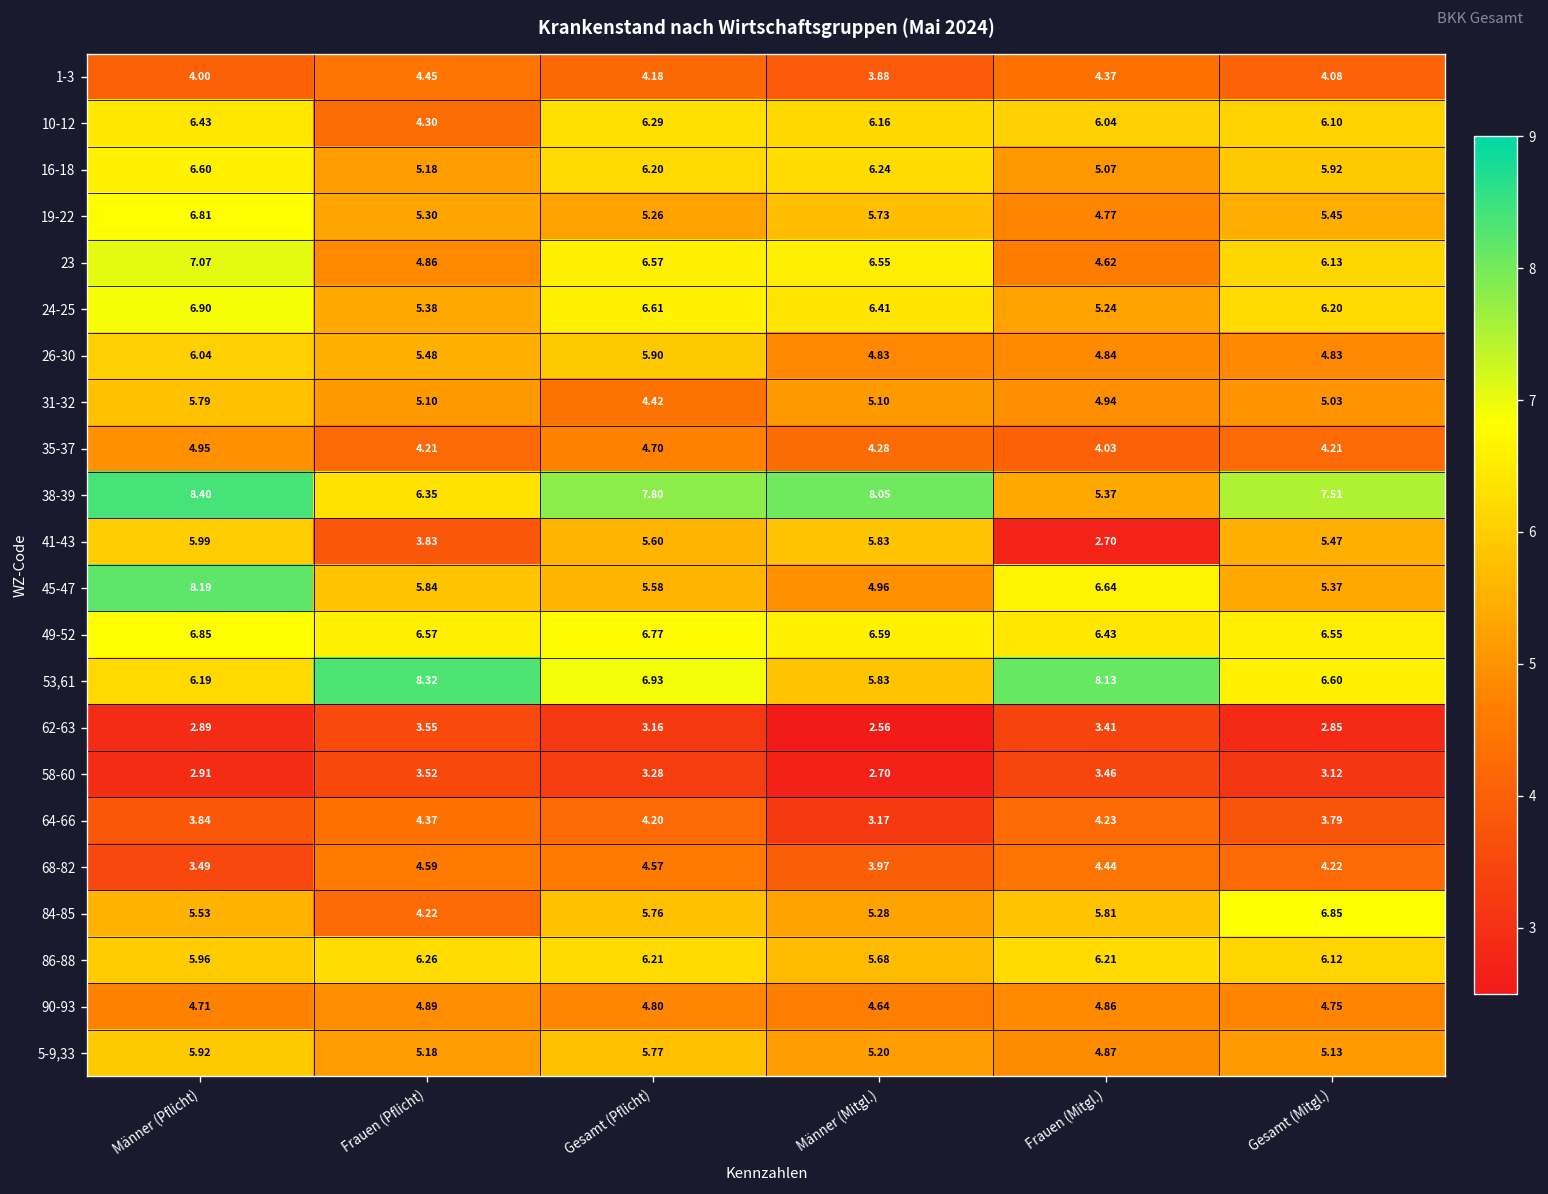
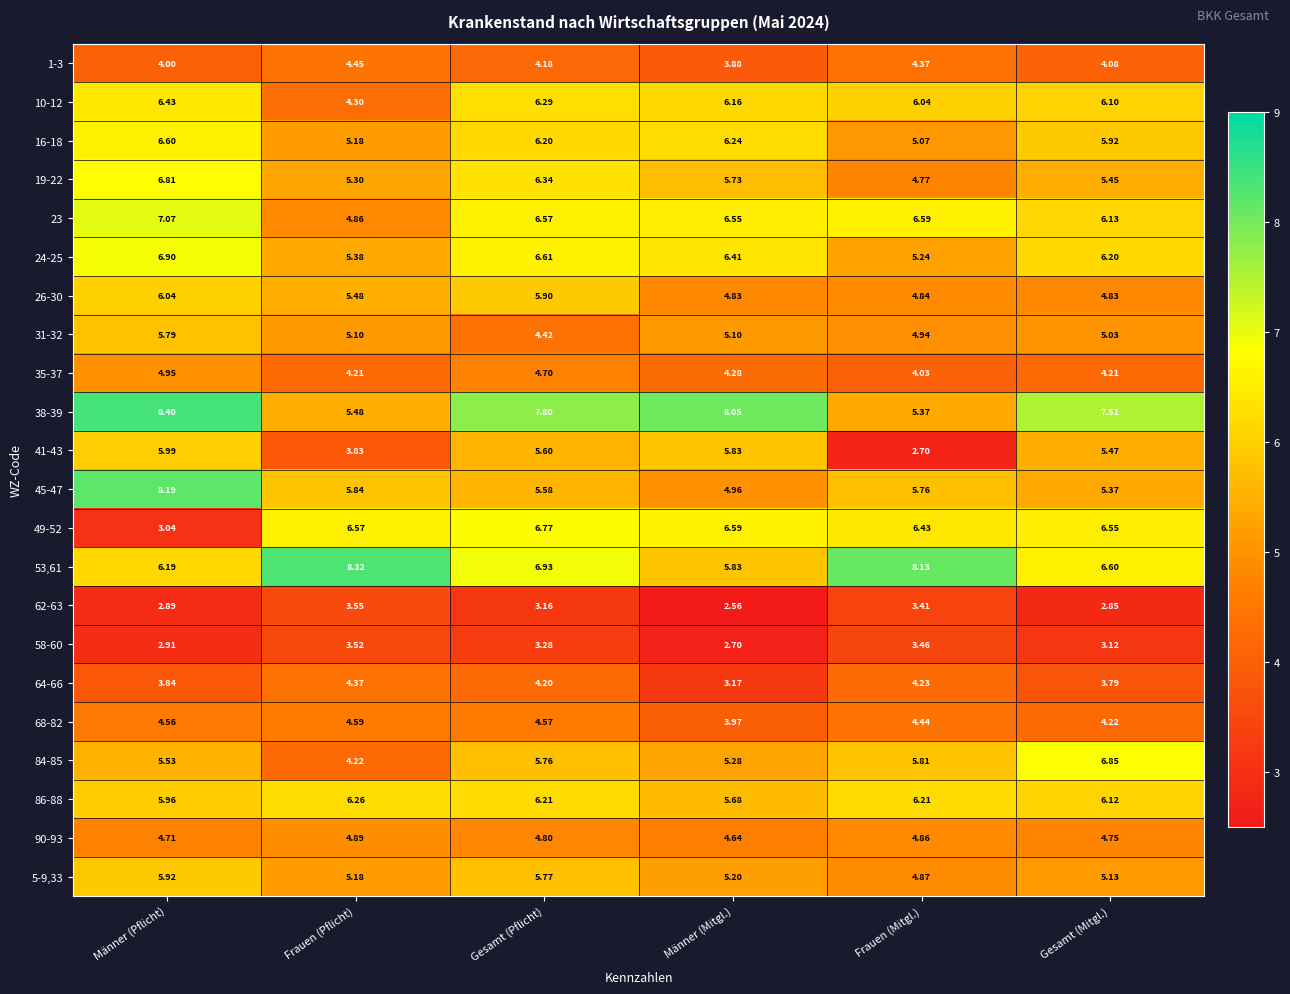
  {
    "1-3": {
      "Männer (Pflicht)": 4.00,
      "Frauen (Pflicht)": 4.45,
      "Gesamt (Pflicht)": 4.18,
      "Männer (Mitgl.)": 3.88,
      "Frauen (Mitgl.)": 4.37,
      "Gesamt (Mitgl.)": 4.08
    },
    "10-12": {
      "Männer (Pflicht)": 6.43,
      "Frauen (Pflicht)": 4.30,
      "Gesamt (Pflicht)": 6.29,
      "Männer (Mitgl.)": 6.16,
      "Frauen (Mitgl.)": 6.04,
      "Gesamt (Mitgl.)": 6.10
    },
    "16-18": {
      "Männer (Pflicht)": 6.60,
      "Frauen (Pflicht)": 5.18,
      "Gesamt (Pflicht)": 6.20,
      "Männer (Mitgl.)": 6.24,
      "Frauen (Mitgl.)": 5.07,
      "Gesamt (Mitgl.)": 5.92
    },
    "19-22": {
      "Männer (Pflicht)": 6.81,
      "Frauen (Pflicht)": 5.30,
-     "Gesamt (Pflicht)": 5.26,
+     "Gesamt (Pflicht)": 6.34,
      "Männer (Mitgl.)": 5.73,
      "Frauen (Mitgl.)": 4.77,
      "Gesamt (Mitgl.)": 5.45
    },
    "23": {
      "Männer (Pflicht)": 7.07,
      "Frauen (Pflicht)": 4.86,
      "Gesamt (Pflicht)": 6.57,
      "Männer (Mitgl.)": 6.55,
-     "Frauen (Mitgl.)": 4.62,
+     "Frauen (Mitgl.)": 6.59,
      "Gesamt (Mitgl.)": 6.13
    },
    "24-25": {
      "Männer (Pflicht)": 6.90,
      "Frauen (Pflicht)": 5.38,
      "Gesamt (Pflicht)": 6.61,
      "Männer (Mitgl.)": 6.41,
      "Frauen (Mitgl.)": 5.24,
      "Gesamt (Mitgl.)": 6.20
    },
    "26-30": {
      "Männer (Pflicht)": 6.04,
      "Frauen (Pflicht)": 5.48,
      "Gesamt (Pflicht)": 5.90,
      "Männer (Mitgl.)": 4.83,
      "Frauen (Mitgl.)": 4.84,
      "Gesamt (Mitgl.)": 4.83
    },
    "31-32": {
      "Männer (Pflicht)": 5.79,
      "Frauen (Pflicht)": 5.10,
      "Gesamt (Pflicht)": 4.42,
      "Männer (Mitgl.)": 5.10,
      "Frauen (Mitgl.)": 4.94,
      "Gesamt (Mitgl.)": 5.03
    },
    "35-37": {
      "Männer (Pflicht)": 4.95,
      "Frauen (Pflicht)": 4.21,
      "Gesamt (Pflicht)": 4.70,
      "Männer (Mitgl.)": 4.28,
      "Frauen (Mitgl.)": 4.03,
      "Gesamt (Mitgl.)": 4.21
    },
    "38-39": {
      "Männer (Pflicht)": 8.40,
-     "Frauen (Pflicht)": 6.35,
+     "Frauen (Pflicht)": 5.48,
      "Gesamt (Pflicht)": 7.80,
      "Männer (Mitgl.)": 8.05,
      "Frauen (Mitgl.)": 5.37,
      "Gesamt (Mitgl.)": 7.51
    },
    "41-43": {
      "Männer (Pflicht)": 5.99,
      "Frauen (Pflicht)": 3.83,
      "Gesamt (Pflicht)": 5.60,
      "Männer (Mitgl.)": 5.83,
      "Frauen (Mitgl.)": 2.70,
      "Gesamt (Mitgl.)": 5.47
    },
    "45-47": {
      "Männer (Pflicht)": 8.19,
      "Frauen (Pflicht)": 5.84,
      "Gesamt (Pflicht)": 5.58,
      "Männer (Mitgl.)": 4.96,
-     "Frauen (Mitgl.)": 6.64,
+     "Frauen (Mitgl.)": 5.76,
      "Gesamt (Mitgl.)": 5.37
    },
    "49-52": {
-     "Männer (Pflicht)": 6.85,
+     "Männer (Pflicht)": 3.04,
      "Frauen (Pflicht)": 6.57,
      "Gesamt (Pflicht)": 6.77,
      "Männer (Mitgl.)": 6.59,
      "Frauen (Mitgl.)": 6.43,
      "Gesamt (Mitgl.)": 6.55
    },
    "53,61": {
      "Männer (Pflicht)": 6.19,
      "Frauen (Pflicht)": 8.32,
      "Gesamt (Pflicht)": 6.93,
      "Männer (Mitgl.)": 5.83,
      "Frauen (Mitgl.)": 8.13,
      "Gesamt (Mitgl.)": 6.60
    },
    "62-63": {
      "Männer (Pflicht)": 2.89,
      "Frauen (Pflicht)": 3.55,
      "Gesamt (Pflicht)": 3.16,
      "Männer (Mitgl.)": 2.56,
      "Frauen (Mitgl.)": 3.41,
      "Gesamt (Mitgl.)": 2.85
    },
    "58-60": {
      "Männer (Pflicht)": 2.91,
      "Frauen (Pflicht)": 3.52,
      "Gesamt (Pflicht)": 3.28,
      "Männer (Mitgl.)": 2.70,
      "Frauen (Mitgl.)": 3.46,
      "Gesamt (Mitgl.)": 3.12
    },
    "64-66": {
      "Männer (Pflicht)": 3.84,
      "Frauen (Pflicht)": 4.37,
      "Gesamt (Pflicht)": 4.20,
      "Männer (Mitgl.)": 3.17,
      "Frauen (Mitgl.)": 4.23,
      "Gesamt (Mitgl.)": 3.79
    },
    "68-82": {
-     "Männer (Pflicht)": 3.49,
+     "Männer (Pflicht)": 4.56,
      "Frauen (Pflicht)": 4.59,
      "Gesamt (Pflicht)": 4.57,
      "Männer (Mitgl.)": 3.97,
      "Frauen (Mitgl.)": 4.44,
      "Gesamt (Mitgl.)": 4.22
    },
    "84-85": {
      "Männer (Pflicht)": 5.53,
      "Frauen (Pflicht)": 4.22,
      "Gesamt (Pflicht)": 5.76,
      "Männer (Mitgl.)": 5.28,
      "Frauen (Mitgl.)": 5.81,
      "Gesamt (Mitgl.)": 6.85
    },
    "86-88": {
      "Männer (Pflicht)": 5.96,
      "Frauen (Pflicht)": 6.26,
      "Gesamt (Pflicht)": 6.21,
      "Männer (Mitgl.)": 5.68,
      "Frauen (Mitgl.)": 6.21,
      "Gesamt (Mitgl.)": 6.12
    },
    "90-93": {
      "Männer (Pflicht)": 4.71,
      "Frauen (Pflicht)": 4.89,
      "Gesamt (Pflicht)": 4.80,
      "Männer (Mitgl.)": 4.64,
      "Frauen (Mitgl.)": 4.86,
      "Gesamt (Mitgl.)": 4.75
    },
    "5-9,33": {
      "Männer (Pflicht)": 5.92,
      "Frauen (Pflicht)": 5.18,
      "Gesamt (Pflicht)": 5.77,
      "Männer (Mitgl.)": 5.20,
      "Frauen (Mitgl.)": 4.87,
      "Gesamt (Mitgl.)": 5.13
    }
  }
